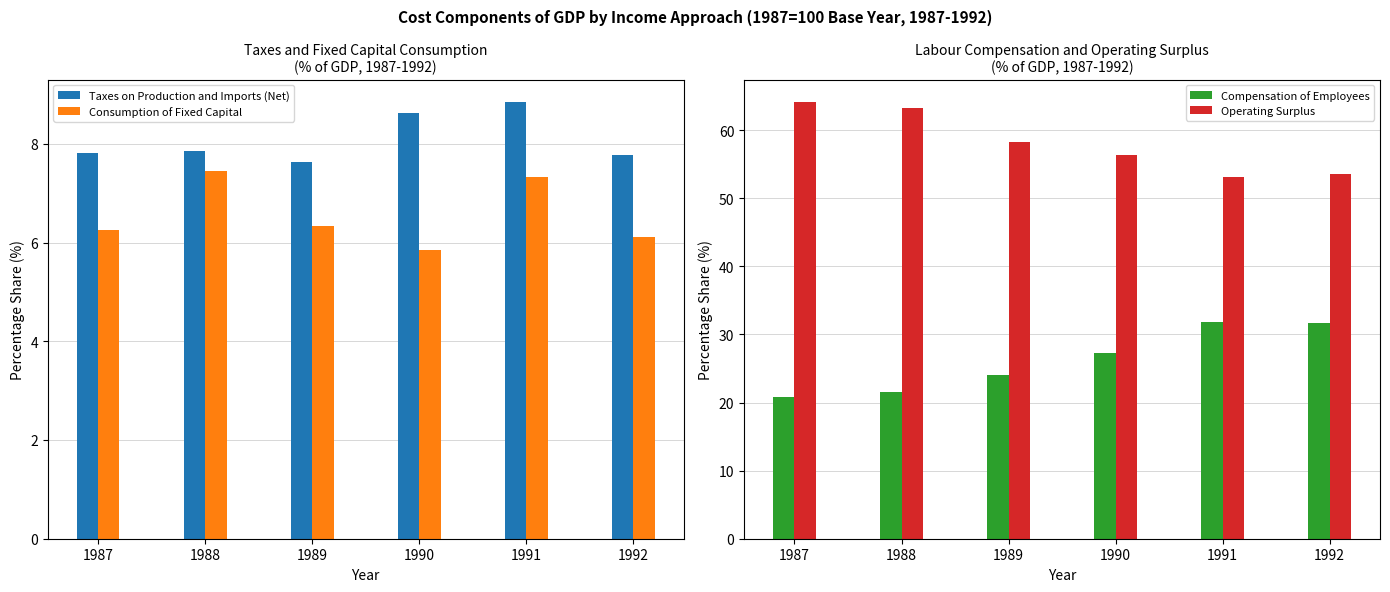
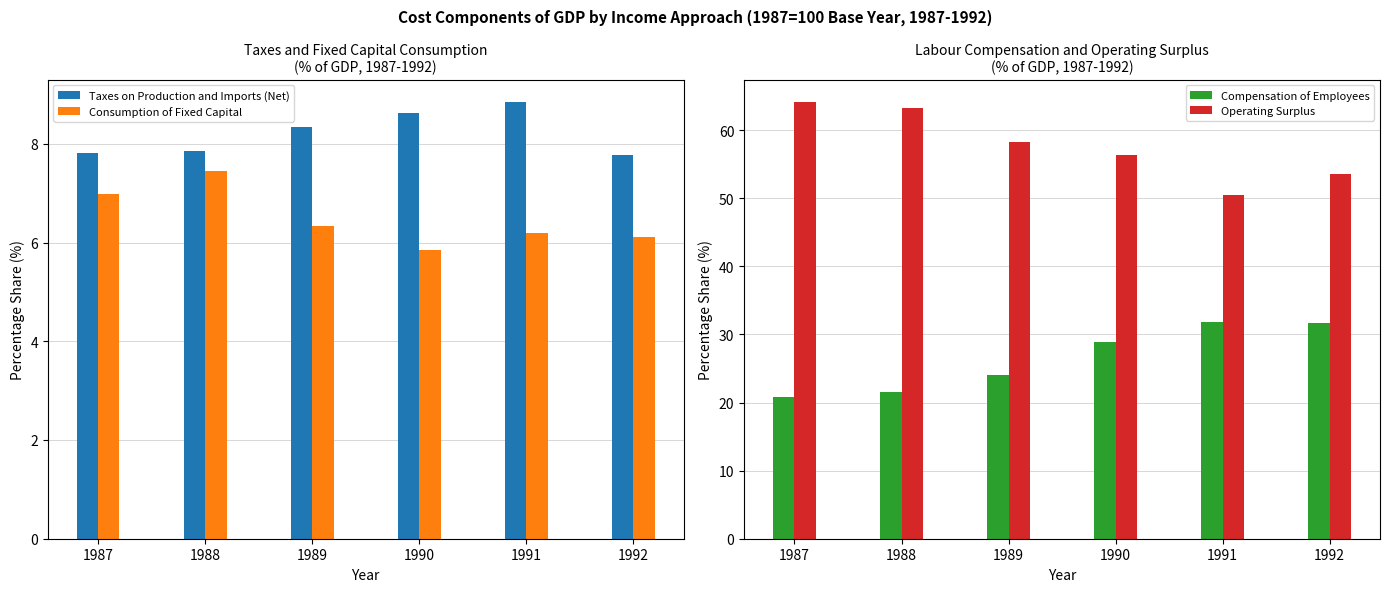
  {
    "Taxes and Fixed Capital Consumption (% of GDP, 1987-1992)": {
      "Taxes on Production and Imports (Net)": {
        "1987": 7.8,
        "1988": 7.8,
-       "1989": 7.6,
+       "1989": 8.3,
        "1990": 8.6,
        "1991": 8.9,
        "1992": 7.8
      },
      "Consumption of Fixed Capital": {
-       "1987": 6.2,
+       "1987": 7.0,
        "1988": 7.4,
        "1989": 6.3,
        "1990": 5.9,
-       "1991": 7.3,
+       "1991": 6.2,
        "1992": 6.1
      }
    },
    "Labour Compensation and Operating Surplus (% of GDP, 1987-1992)": {
      "Compensation of Employees": {
        "1987": 21,
        "1988": 22,
        "1989": 24,
-       "1990": 27,
+       "1990": 29,
        "1991": 32,
        "1992": 32
      },
      "Operating Surplus": {
        "1987": 64,
        "1988": 63,
        "1989": 58,
        "1990": 56,
-       "1991": 53,
+       "1991": 51,
        "1992": 54
      }
    }
  }
